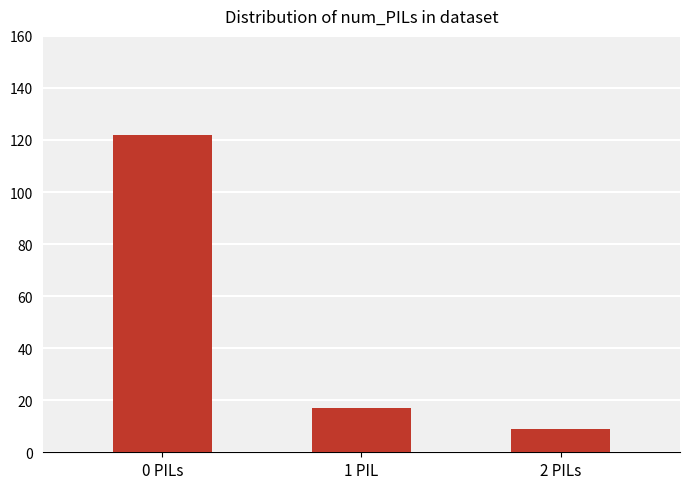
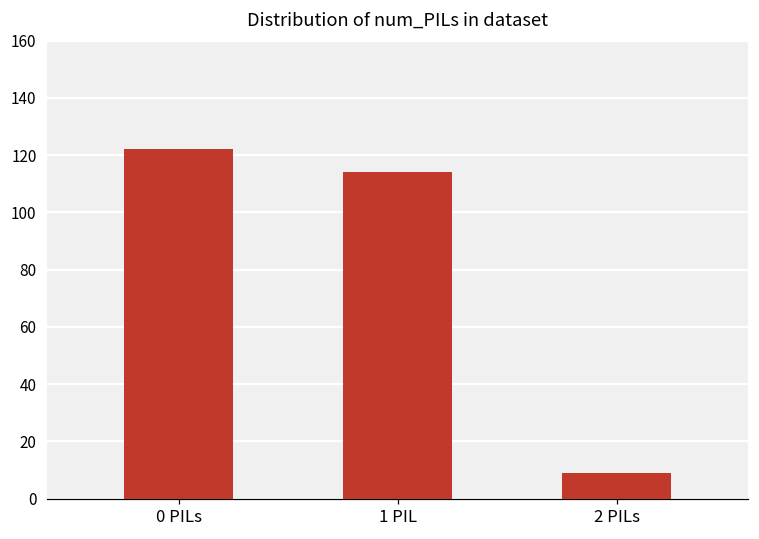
  {
    "0 PILs": 122,
-   "1 PIL": 17,
+   "1 PIL": 114,
    "2 PILs": 9
  }
